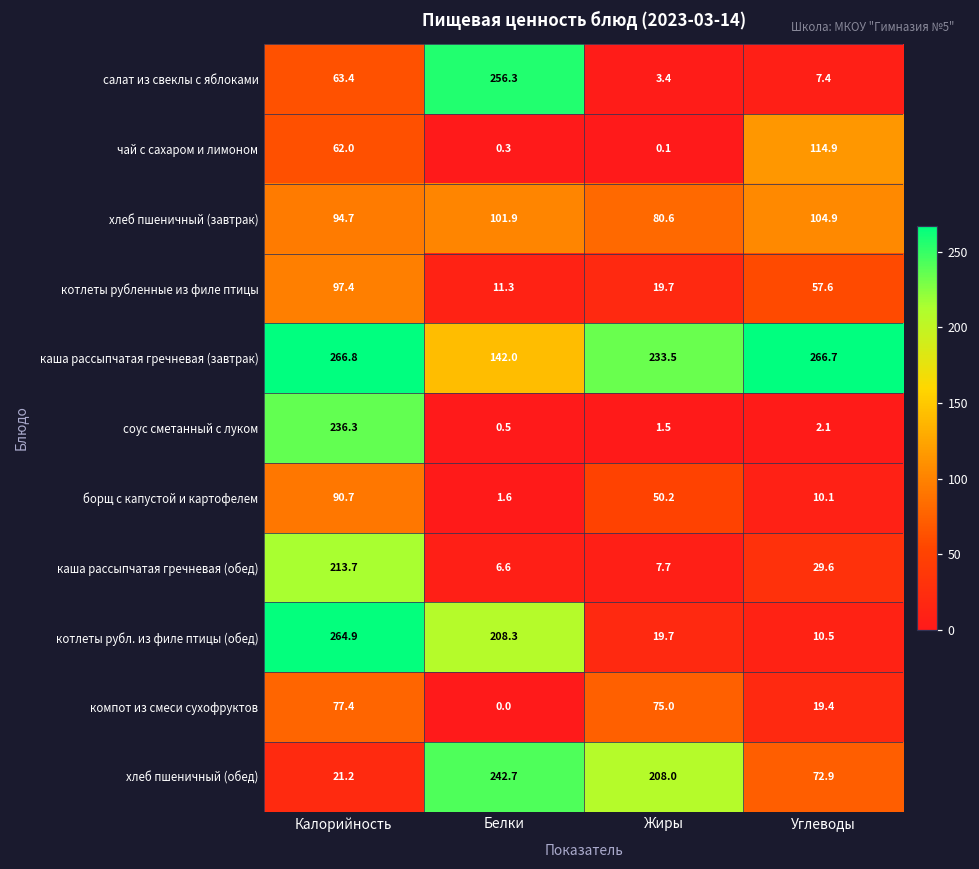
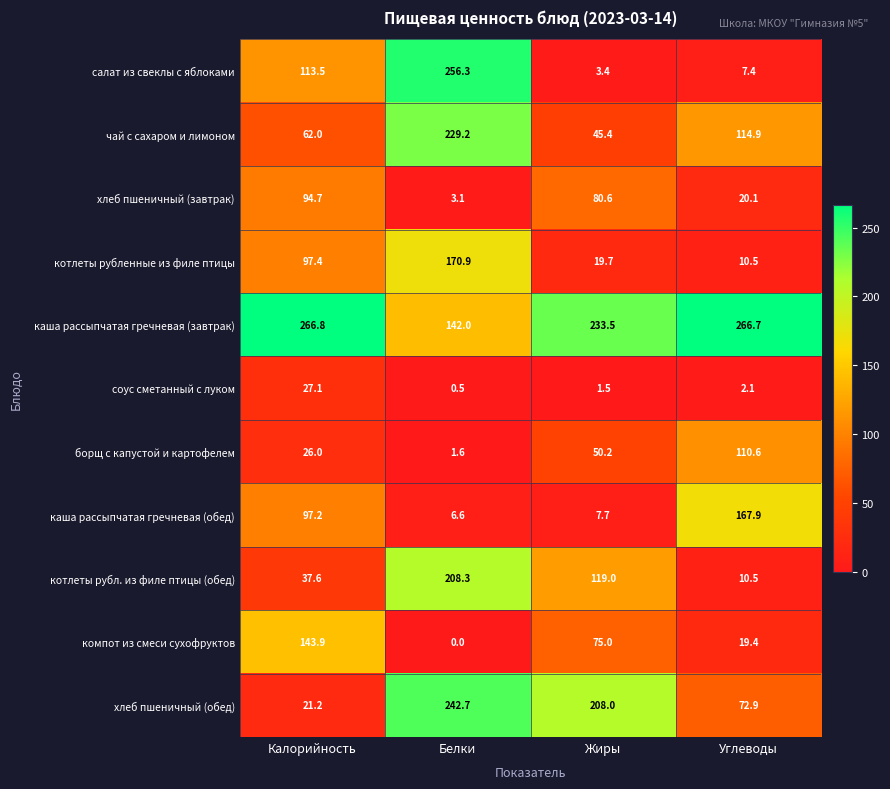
  {
    "салат из свеклы с яблоками": {
-     "Калорийность": 63.4,
+     "Калорийность": 113.5,
      "Белки": 256.3,
      "Жиры": 3.4,
      "Углеводы": 7.4
    },
    "чай с сахаром и лимоном": {
      "Калорийность": 62.0,
-     "Белки": 0.3,
-     "Жиры": 0.1,
+     "Белки": 229.2,
+     "Жиры": 45.4,
      "Углеводы": 114.9
    },
    "хлеб пшеничный (завтрак)": {
      "Калорийность": 94.7,
-     "Белки": 101.9,
+     "Белки": 3.1,
      "Жиры": 80.6,
-     "Углеводы": 104.9
+     "Углеводы": 20.1
    },
    "котлеты рубленные из филе птицы": {
      "Калорийность": 97.4,
-     "Белки": 11.3,
+     "Белки": 170.9,
      "Жиры": 19.7,
-     "Углеводы": 57.6
+     "Углеводы": 10.5
    },
    "каша рассыпчатая гречневая (завтрак)": {
      "Калорийность": 266.8,
      "Белки": 142.0,
      "Жиры": 233.5,
      "Углеводы": 266.7
    },
    "соус сметанный с луком": {
-     "Калорийность": 236.3,
+     "Калорийность": 27.1,
      "Белки": 0.5,
      "Жиры": 1.5,
      "Углеводы": 2.1
    },
    "борщ с капустой и картофелем": {
-     "Калорийность": 90.7,
+     "Калорийность": 26.0,
      "Белки": 1.6,
      "Жиры": 50.2,
-     "Углеводы": 10.1
+     "Углеводы": 110.6
    },
    "каша рассыпчатая гречневая (обед)": {
-     "Калорийность": 213.7,
+     "Калорийность": 97.2,
      "Белки": 6.6,
      "Жиры": 7.7,
-     "Углеводы": 29.6
+     "Углеводы": 167.9
    },
    "котлеты рубл. из филе птицы (обед)": {
-     "Калорийность": 264.9,
+     "Калорийность": 37.6,
      "Белки": 208.3,
-     "Жиры": 19.7,
+     "Жиры": 119.0,
      "Углеводы": 10.5
    },
    "компот из смеси сухофруктов": {
-     "Калорийность": 77.4,
+     "Калорийность": 143.9,
      "Белки": 0.0,
      "Жиры": 75.0,
      "Углеводы": 19.4
    },
    "хлеб пшеничный (обед)": {
      "Калорийность": 21.2,
      "Белки": 242.7,
      "Жиры": 208.0,
      "Углеводы": 72.9
    }
  }
